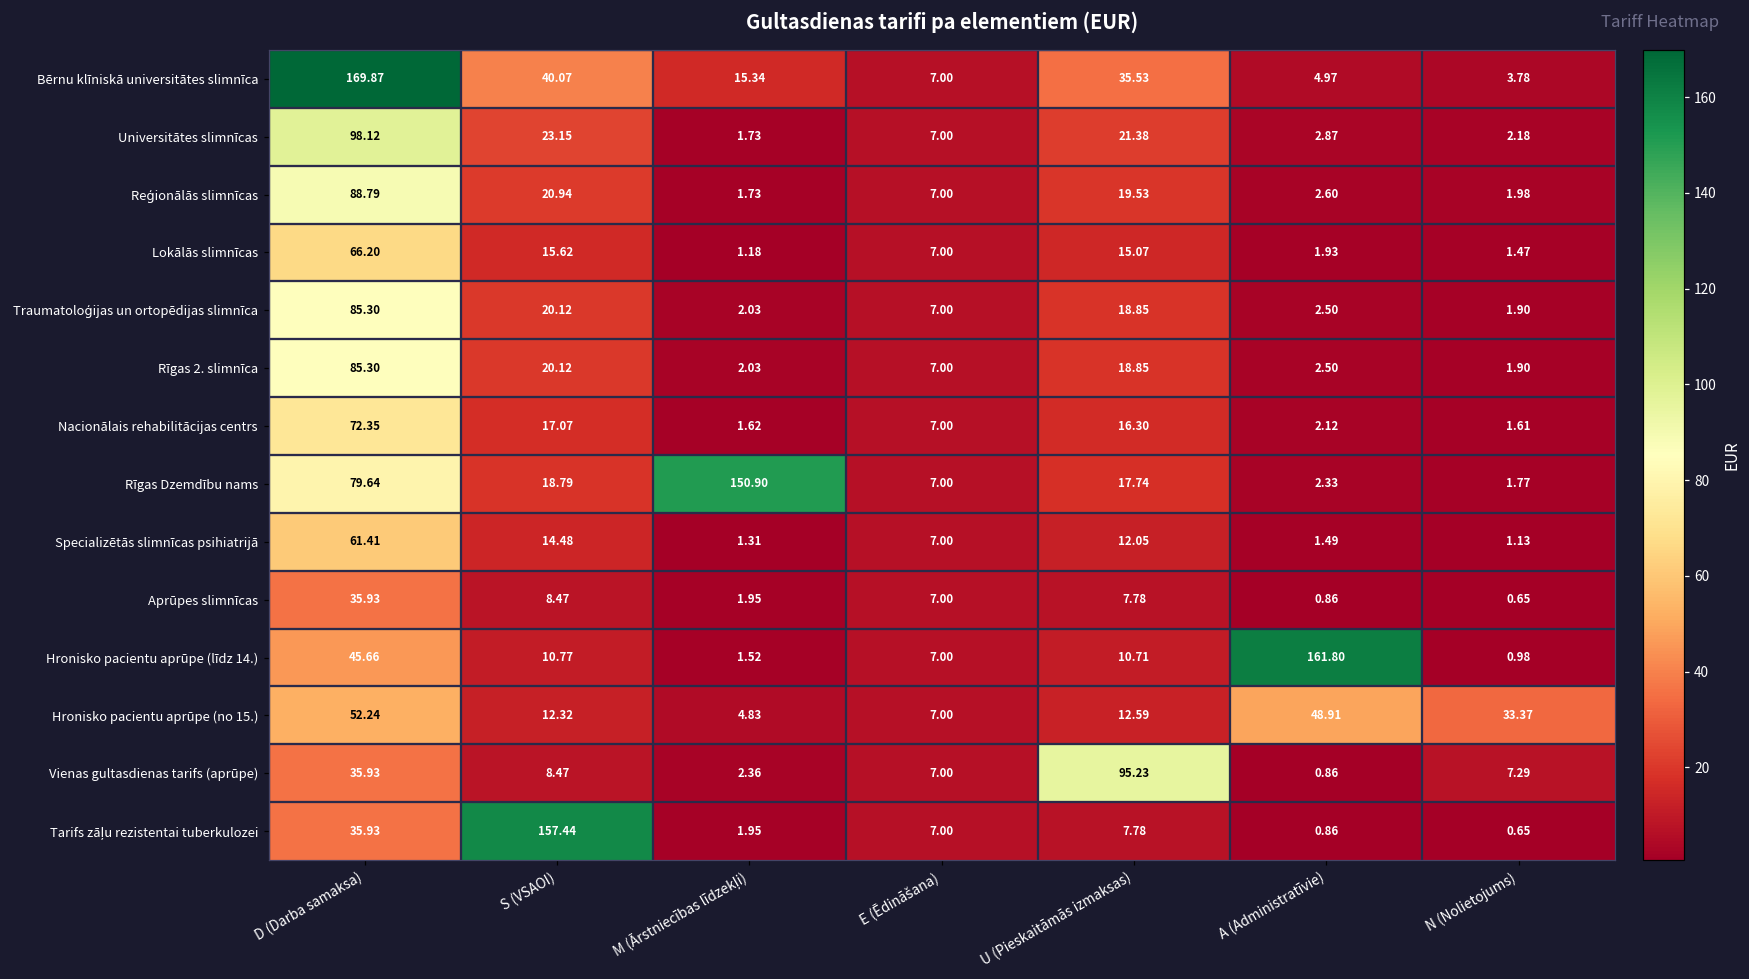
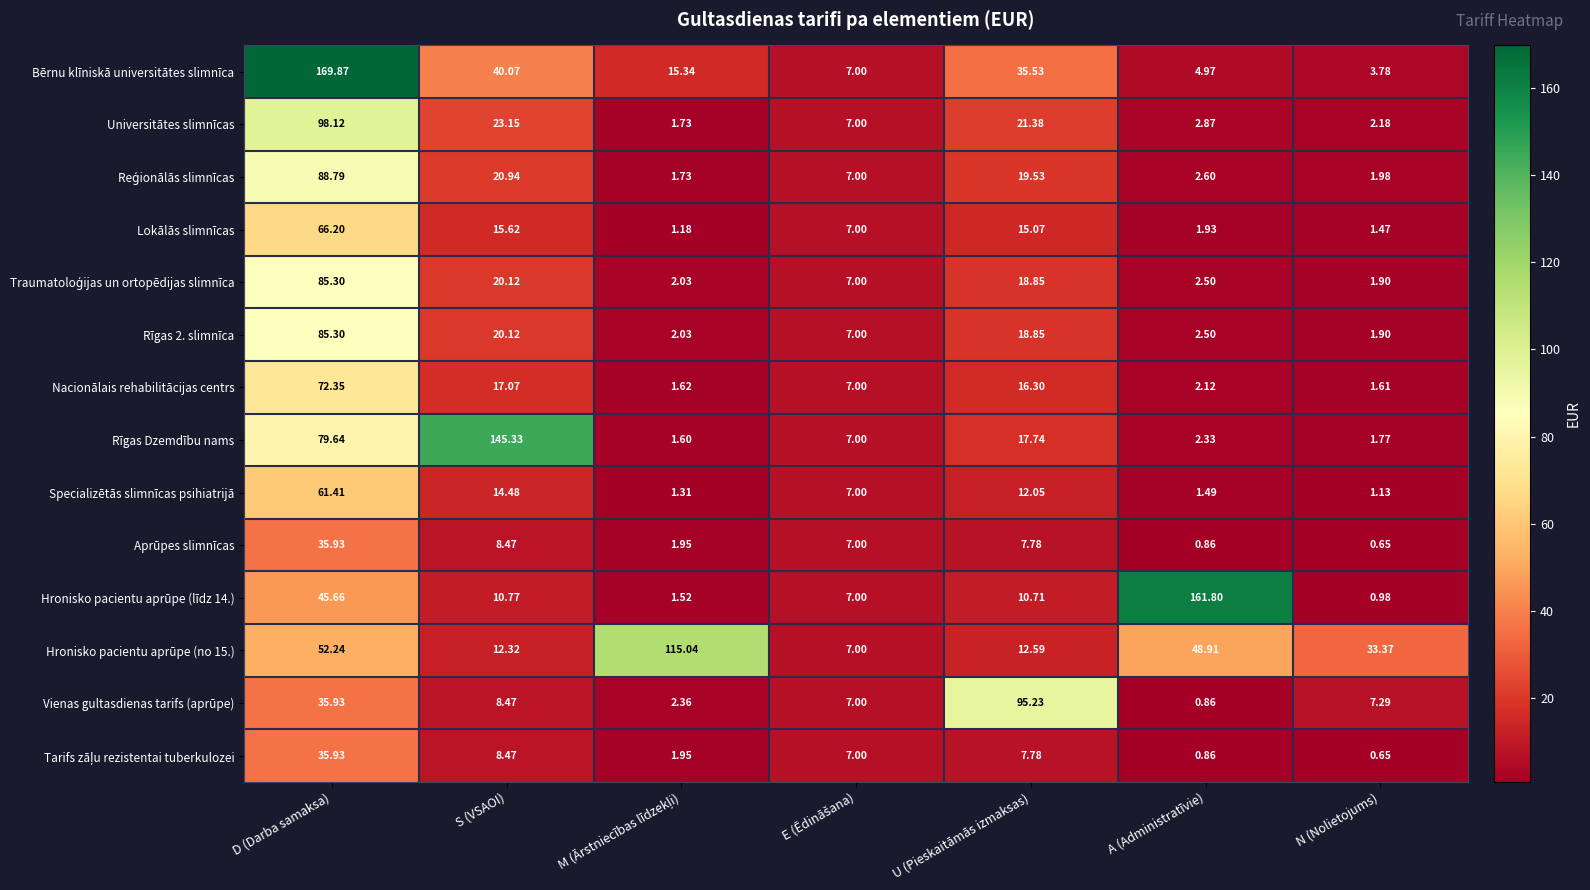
  {
    "Bērnu klīniskā universitātes slimnīca": {
      "D (Darba samaksa)": 169.87,
      "S (VSAOI)": 40.07,
      "M (Ārstniecības līdzekļi)": 15.34,
      "E (Ēdināšana)": 7.00,
      "U (Pieskaitāmās izmaksas)": 35.53,
      "A (Administratīvie)": 4.97,
      "N (Nolietojums)": 3.78
    },
    "Universitātes slimnīcas": {
      "D (Darba samaksa)": 98.12,
      "S (VSAOI)": 23.15,
      "M (Ārstniecības līdzekļi)": 1.73,
      "E (Ēdināšana)": 7.00,
      "U (Pieskaitāmās izmaksas)": 21.38,
      "A (Administratīvie)": 2.87,
      "N (Nolietojums)": 2.18
    },
    "Reģionālās slimnīcas": {
      "D (Darba samaksa)": 88.79,
      "S (VSAOI)": 20.94,
      "M (Ārstniecības līdzekļi)": 1.73,
      "E (Ēdināšana)": 7.00,
      "U (Pieskaitāmās izmaksas)": 19.53,
      "A (Administratīvie)": 2.60,
      "N (Nolietojums)": 1.98
    },
    "Lokālās slimnīcas": {
      "D (Darba samaksa)": 66.20,
      "S (VSAOI)": 15.62,
      "M (Ārstniecības līdzekļi)": 1.18,
      "E (Ēdināšana)": 7.00,
      "U (Pieskaitāmās izmaksas)": 15.07,
      "A (Administratīvie)": 1.93,
      "N (Nolietojums)": 1.47
    },
    "Traumatoloģijas un ortopēdijas slimnīca": {
      "D (Darba samaksa)": 85.30,
      "S (VSAOI)": 20.12,
      "M (Ārstniecības līdzekļi)": 2.03,
      "E (Ēdināšana)": 7.00,
      "U (Pieskaitāmās izmaksas)": 18.85,
      "A (Administratīvie)": 2.50,
      "N (Nolietojums)": 1.90
    },
    "Rīgas 2. slimnīca": {
      "D (Darba samaksa)": 85.30,
      "S (VSAOI)": 20.12,
      "M (Ārstniecības līdzekļi)": 2.03,
      "E (Ēdināšana)": 7.00,
      "U (Pieskaitāmās izmaksas)": 18.85,
      "A (Administratīvie)": 2.50,
      "N (Nolietojums)": 1.90
    },
    "Nacionālais rehabilitācijas centrs": {
      "D (Darba samaksa)": 72.35,
      "S (VSAOI)": 17.07,
      "M (Ārstniecības līdzekļi)": 1.62,
      "E (Ēdināšana)": 7.00,
      "U (Pieskaitāmās izmaksas)": 16.30,
      "A (Administratīvie)": 2.12,
      "N (Nolietojums)": 1.61
    },
    "Rīgas Dzemdību nams": {
      "D (Darba samaksa)": 79.64,
-     "S (VSAOI)": 18.79,
-     "M (Ārstniecības līdzekļi)": 150.90,
+     "S (VSAOI)": 145.33,
+     "M (Ārstniecības līdzekļi)": 1.60,
      "E (Ēdināšana)": 7.00,
      "U (Pieskaitāmās izmaksas)": 17.74,
      "A (Administratīvie)": 2.33,
      "N (Nolietojums)": 1.77
    },
    "Specializētās slimnīcas psihiatrijā": {
      "D (Darba samaksa)": 61.41,
      "S (VSAOI)": 14.48,
      "M (Ārstniecības līdzekļi)": 1.31,
      "E (Ēdināšana)": 7.00,
      "U (Pieskaitāmās izmaksas)": 12.05,
      "A (Administratīvie)": 1.49,
      "N (Nolietojums)": 1.13
    },
    "Aprūpes slimnīcas": {
      "D (Darba samaksa)": 35.93,
      "S (VSAOI)": 8.47,
      "M (Ārstniecības līdzekļi)": 1.95,
      "E (Ēdināšana)": 7.00,
      "U (Pieskaitāmās izmaksas)": 7.78,
      "A (Administratīvie)": 0.86,
      "N (Nolietojums)": 0.65
    },
    "Hronisko pacientu aprūpe (līdz 14.)": {
      "D (Darba samaksa)": 45.66,
      "S (VSAOI)": 10.77,
      "M (Ārstniecības līdzekļi)": 1.52,
      "E (Ēdināšana)": 7.00,
      "U (Pieskaitāmās izmaksas)": 10.71,
      "A (Administratīvie)": 161.80,
      "N (Nolietojums)": 0.98
    },
    "Hronisko pacientu aprūpe (no 15.)": {
      "D (Darba samaksa)": 52.24,
      "S (VSAOI)": 12.32,
-     "M (Ārstniecības līdzekļi)": 4.83,
+     "M (Ārstniecības līdzekļi)": 115.04,
      "E (Ēdināšana)": 7.00,
      "U (Pieskaitāmās izmaksas)": 12.59,
      "A (Administratīvie)": 48.91,
      "N (Nolietojums)": 33.37
    },
    "Vienas gultasdienas tarifs (aprūpe)": {
      "D (Darba samaksa)": 35.93,
      "S (VSAOI)": 8.47,
      "M (Ārstniecības līdzekļi)": 2.36,
      "E (Ēdināšana)": 7.00,
      "U (Pieskaitāmās izmaksas)": 95.23,
      "A (Administratīvie)": 0.86,
      "N (Nolietojums)": 7.29
    },
    "Tarifs zāļu rezistentai tuberkulozei": {
      "D (Darba samaksa)": 35.93,
-     "S (VSAOI)": 157.44,
+     "S (VSAOI)": 8.47,
      "M (Ārstniecības līdzekļi)": 1.95,
      "E (Ēdināšana)": 7.00,
      "U (Pieskaitāmās izmaksas)": 7.78,
      "A (Administratīvie)": 0.86,
      "N (Nolietojums)": 0.65
    }
  }
